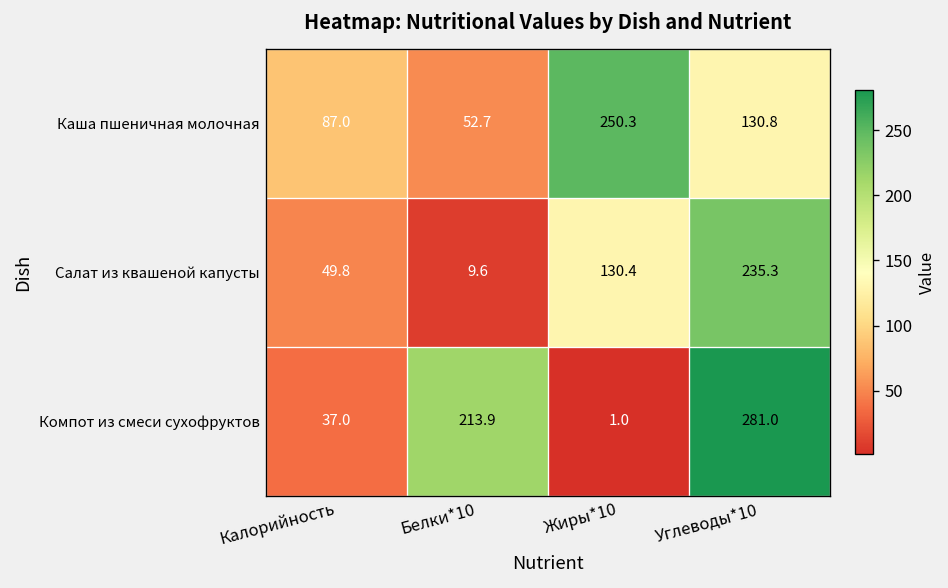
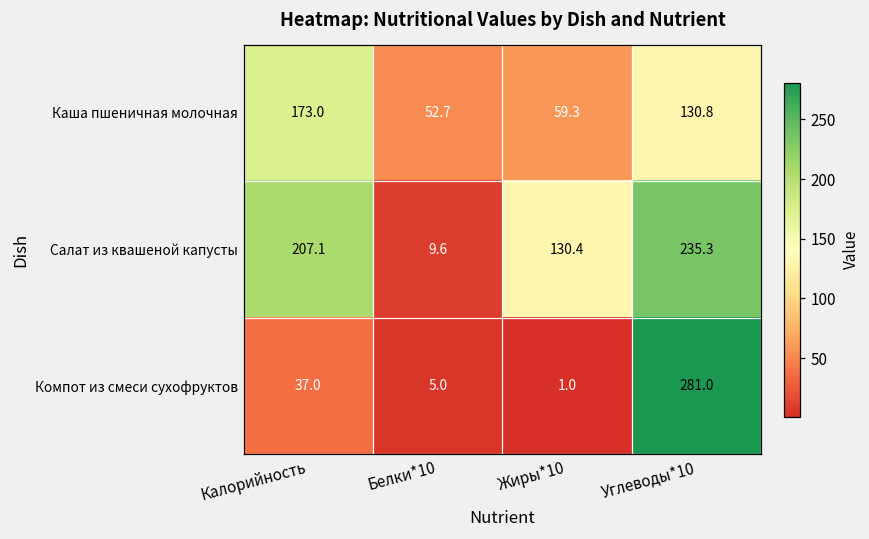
  {
    "Каша пшеничная молочная": {
-     "Калорийность": 87.0,
+     "Калорийность": 173.0,
      "Белки*10": 52.7,
-     "Жиры*10": 250.3,
+     "Жиры*10": 59.3,
      "Углеводы*10": 130.8
    },
    "Салат из квашеной капусты": {
-     "Калорийность": 49.8,
+     "Калорийность": 207.1,
      "Белки*10": 9.6,
      "Жиры*10": 130.4,
      "Углеводы*10": 235.3
    },
    "Компот из смеси сухофруктов": {
      "Калорийность": 37.0,
-     "Белки*10": 213.9,
+     "Белки*10": 5.0,
      "Жиры*10": 1.0,
      "Углеводы*10": 281.0
    }
  }
